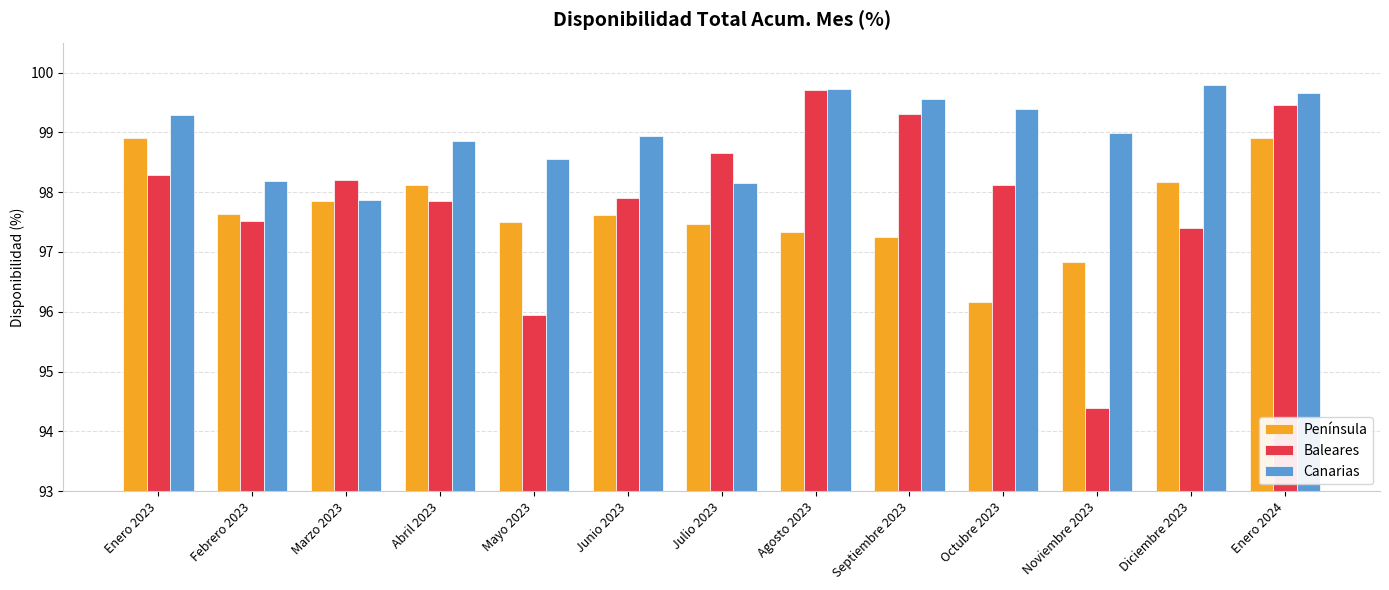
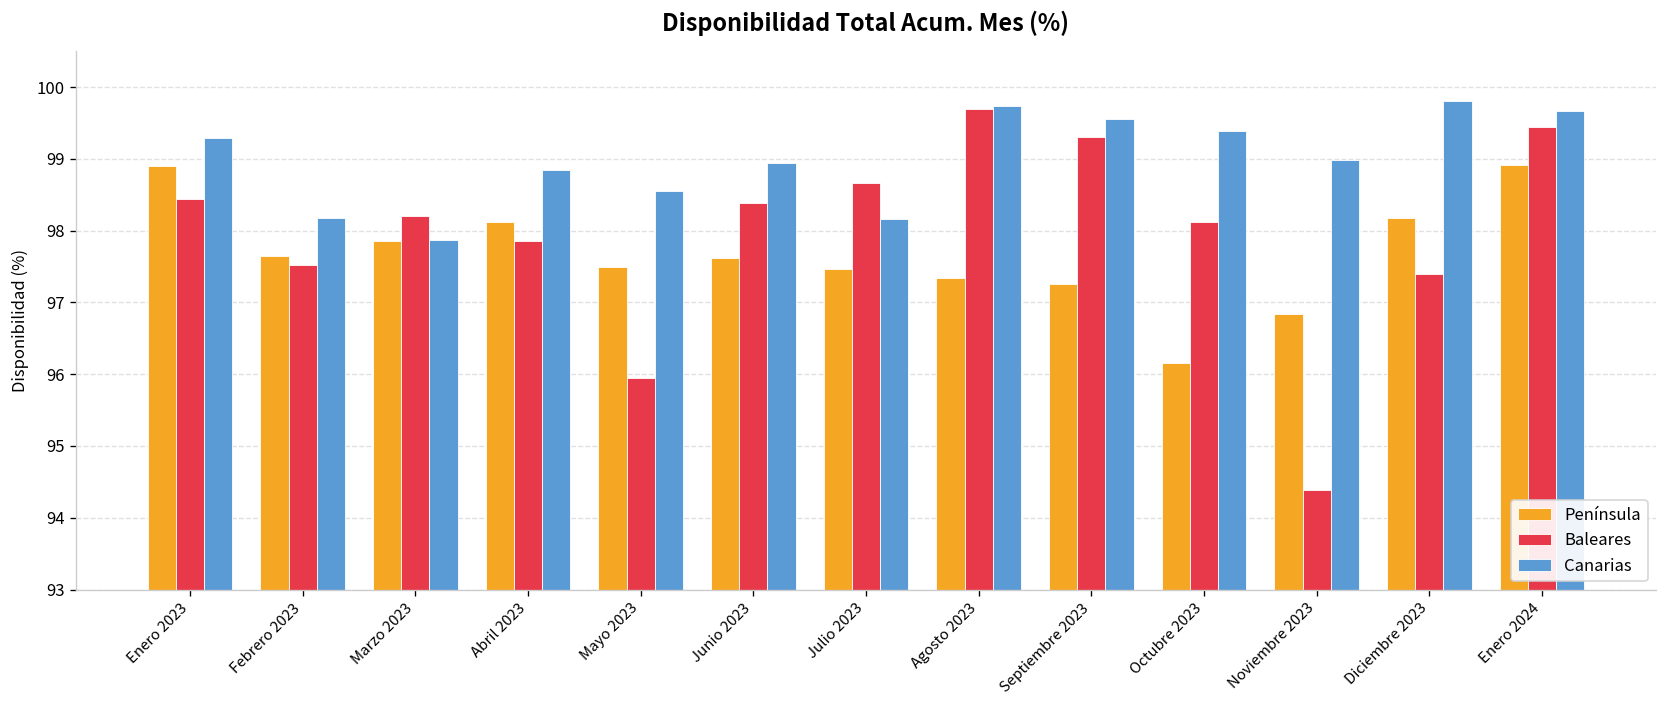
  {
    "Península": {
      "Enero 2023": 98.9,
      "Febrero 2023": 97.6,
      "Marzo 2023": 97.9,
      "Abril 2023": 98.1,
      "Mayo 2023": 97.5,
      "Junio 2023": 97.6,
      "Julio 2023": 97.5,
      "Agosto 2023": 97.3,
      "Septiembre 2023": 97.3,
      "Octubre 2023": 96.2,
      "Noviembre 2023": 96.8,
      "Diciembre 2023": 98.2,
      "Enero 2024": 98.9
    },
    "Baleares": {
-     "Enero 2023": 98.3,
+     "Enero 2023": 98.4,
      "Febrero 2023": 97.5,
      "Marzo 2023": 98.2,
      "Abril 2023": 97.9,
      "Mayo 2023": 95.9,
-     "Junio 2023": 97.9,
+     "Junio 2023": 98.4,
      "Julio 2023": 98.7,
      "Agosto 2023": 99.7,
      "Septiembre 2023": 99.3,
      "Octubre 2023": 98.1,
      "Noviembre 2023": 94.4,
      "Diciembre 2023": 97.4,
      "Enero 2024": 99.5
    },
    "Canarias": {
      "Enero 2023": 99.3,
      "Febrero 2023": 98.2,
      "Marzo 2023": 97.9,
      "Abril 2023": 98.9,
      "Mayo 2023": 98.6,
      "Junio 2023": 98.9,
      "Julio 2023": 98.2,
      "Agosto 2023": 99.7,
      "Septiembre 2023": 99.6,
      "Octubre 2023": 99.4,
      "Noviembre 2023": 99.0,
      "Diciembre 2023": 99.8,
      "Enero 2024": 99.7
    }
  }
